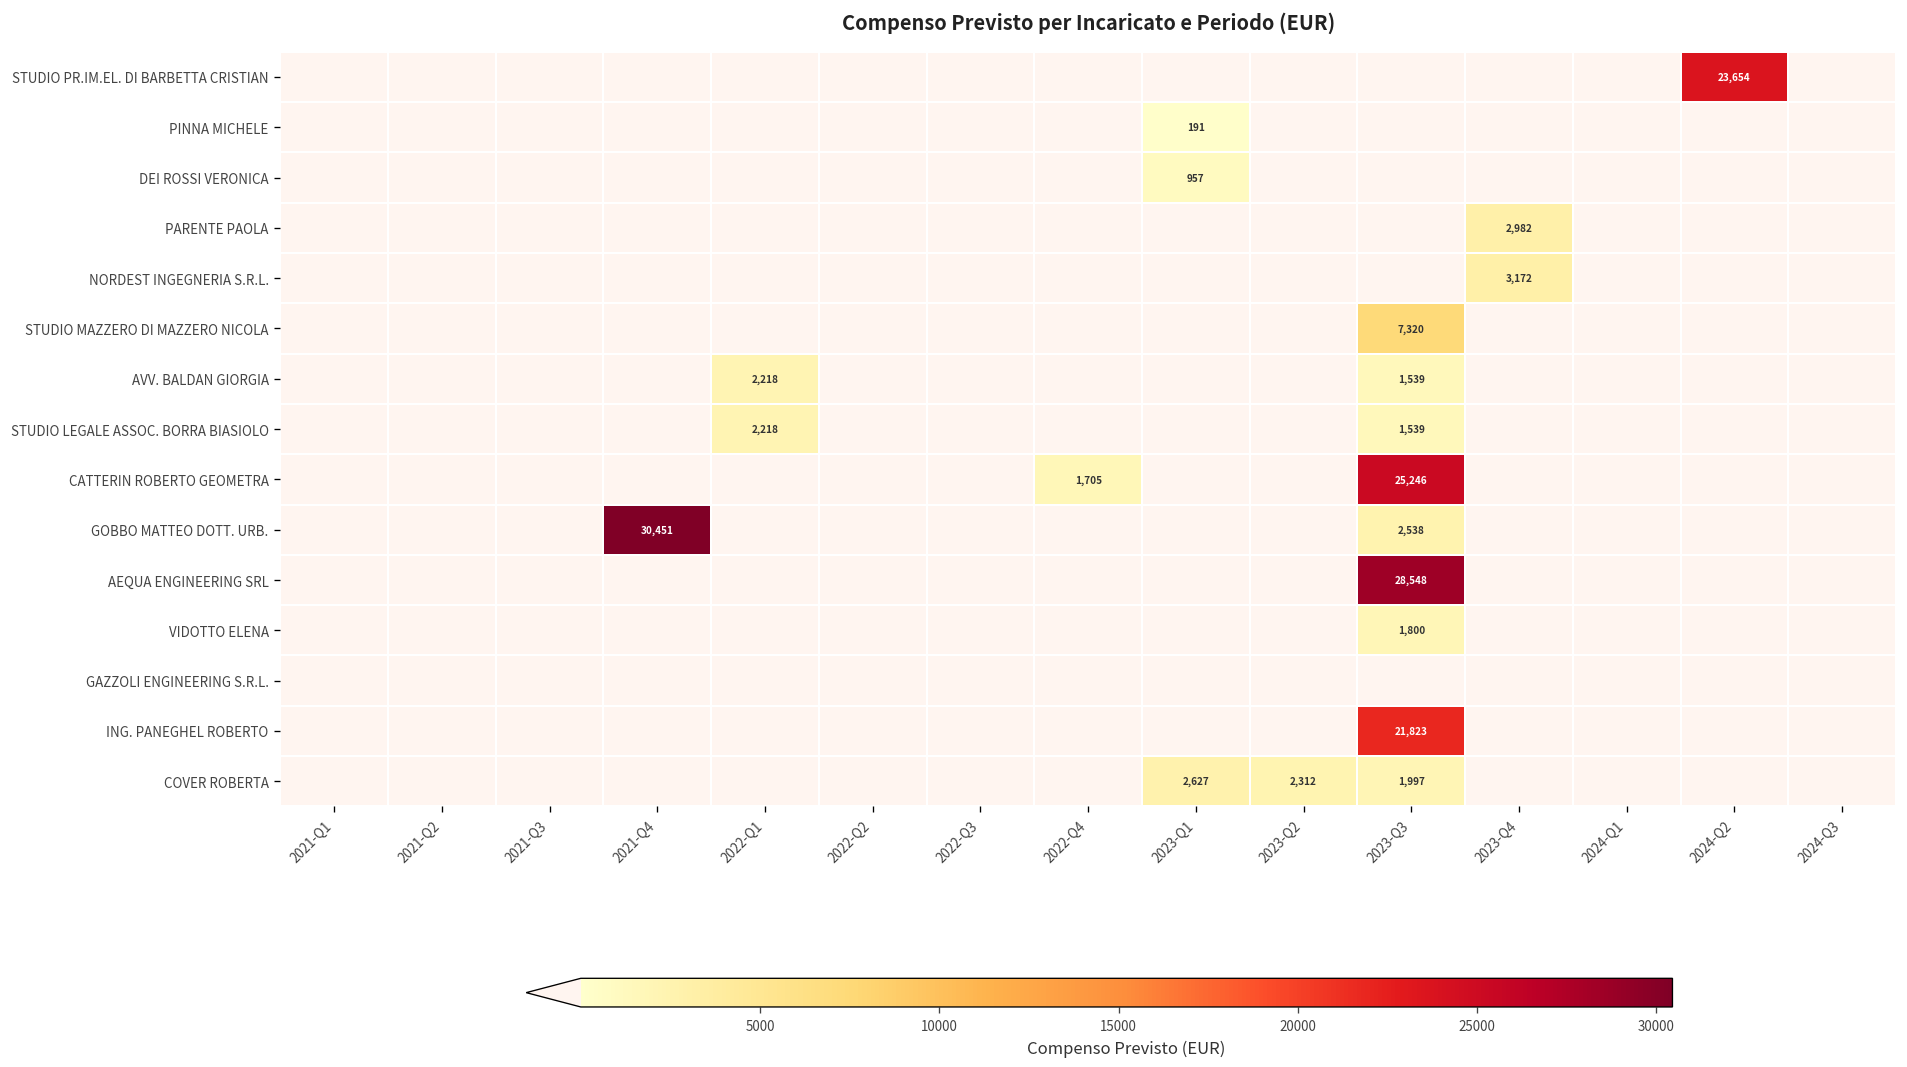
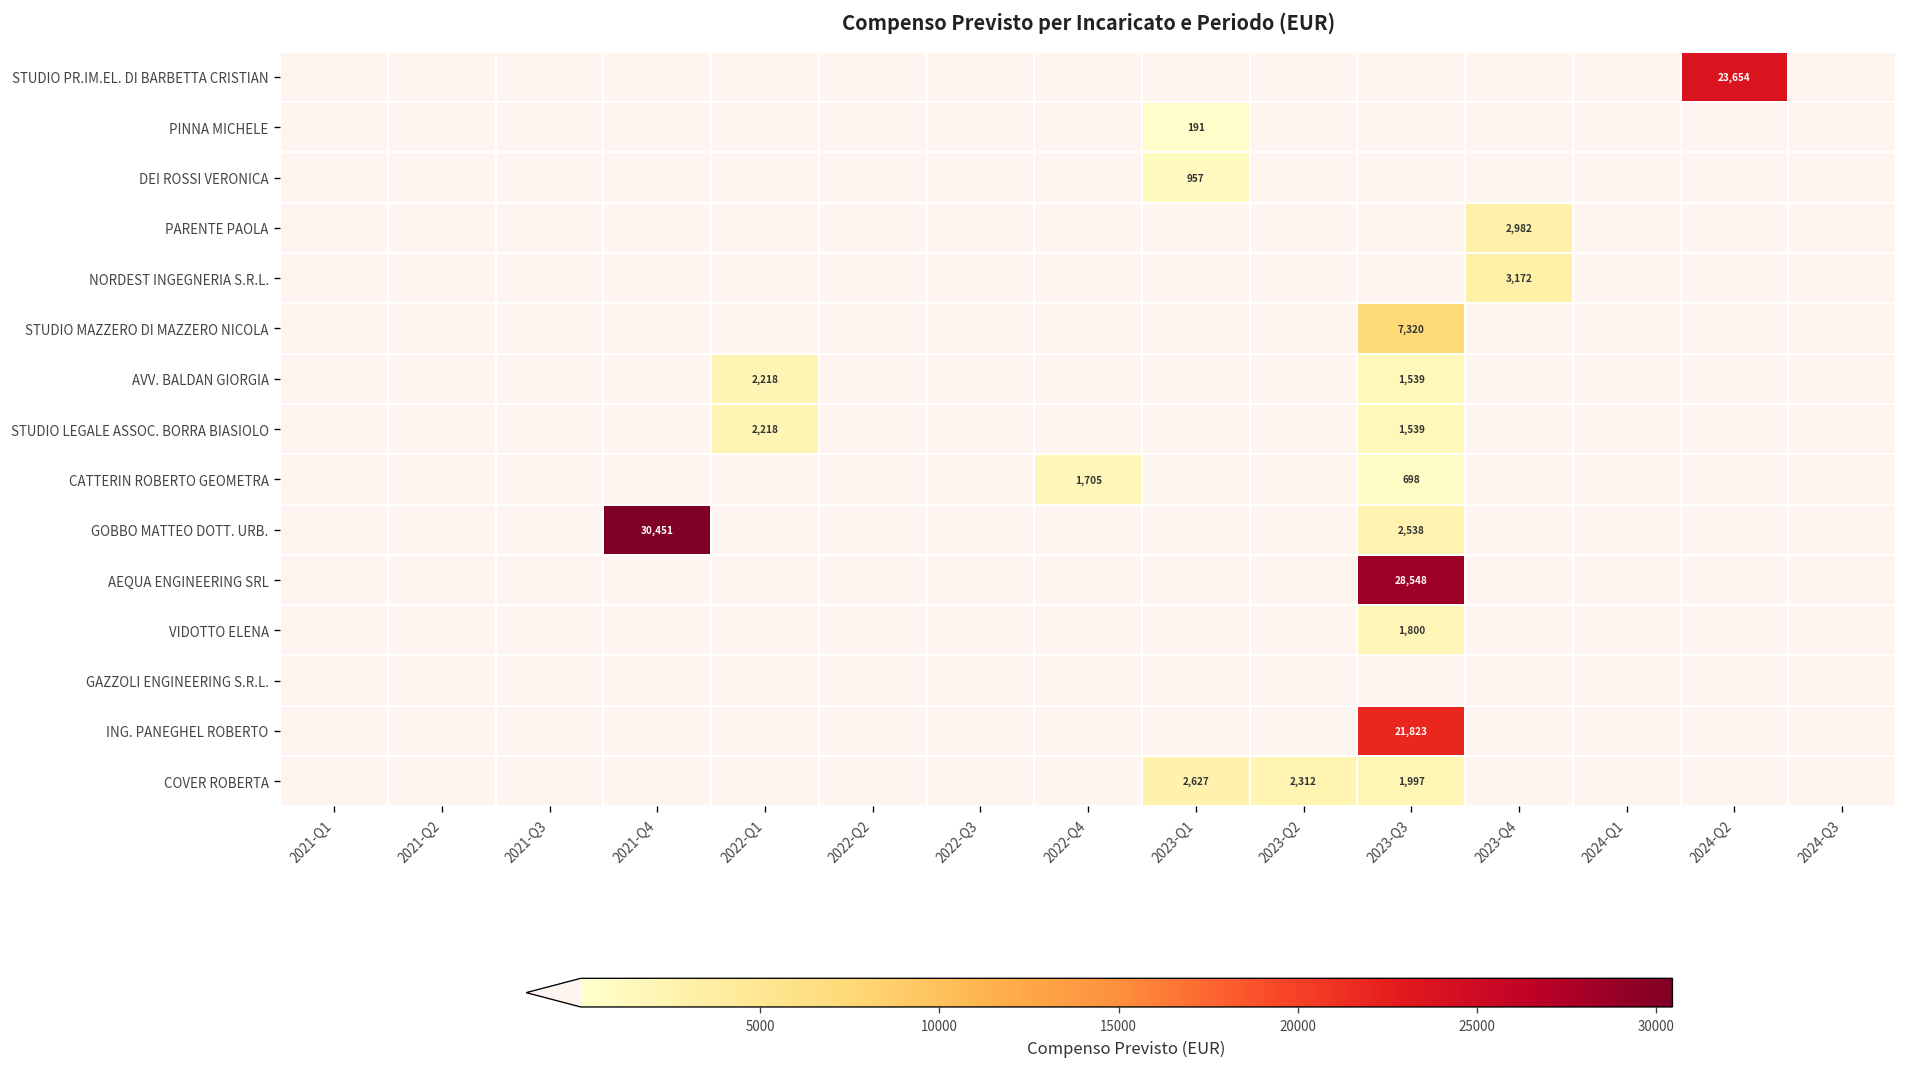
  {
    "STUDIO PR.IM.EL. DI BARBETTA CRISTIAN": {
      "2024-Q2": "23,654"
    },
    "PINNA MICHELE": {
      "2023-Q1": "191"
    },
    "DEI ROSSI VERONICA": {
      "2023-Q1": "957"
    },
    "PARENTE PAOLA": {
      "2023-Q4": "2,982"
    },
    "NORDEST INGEGNERIA S.R.L.": {
      "2023-Q4": "3,172"
    },
    "STUDIO MAZZERO DI MAZZERO NICOLA": {
      "2023-Q3": "7,320"
    },
    "AVV. BALDAN GIORGIA": {
      "2022-Q1": "2,218",
      "2023-Q3": "1,539"
    },
    "STUDIO LEGALE ASSOC. BORRA BIASIOLO": {
      "2022-Q1": "2,218",
      "2023-Q3": "1,539"
    },
    "CATTERIN ROBERTO GEOMETRA": {
      "2022-Q4": "1,705",
-     "2023-Q3": "25,246"
+     "2023-Q3": "698"
    },
    "GOBBO MATTEO DOTT. URB.": {
      "2021-Q4": "30,451",
      "2023-Q3": "2,538"
    },
    "AEQUA ENGINEERING SRL": {
      "2023-Q3": "28,548"
    },
    "VIDOTTO ELENA": {
      "2023-Q3": "1,800"
    },
    "ING. PANEGHEL ROBERTO": {
      "2023-Q3": "21,823"
    },
    "COVER ROBERTA": {
      "2023-Q1": "2,627",
      "2023-Q2": "2,312",
      "2023-Q3": "1,997"
    }
  }
